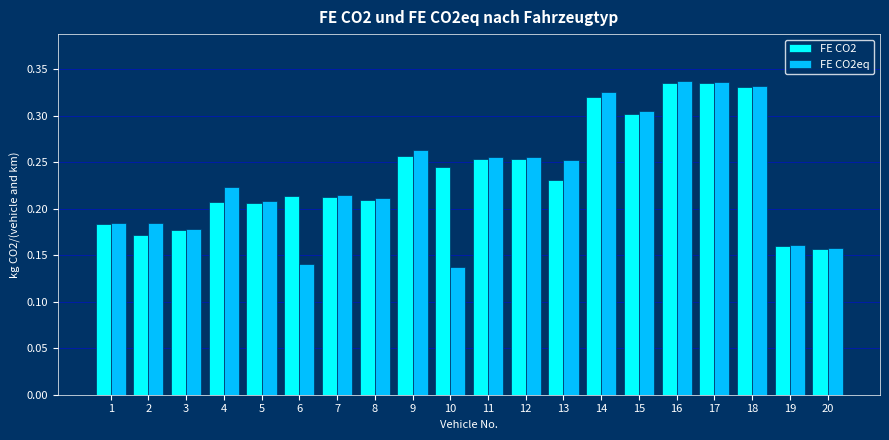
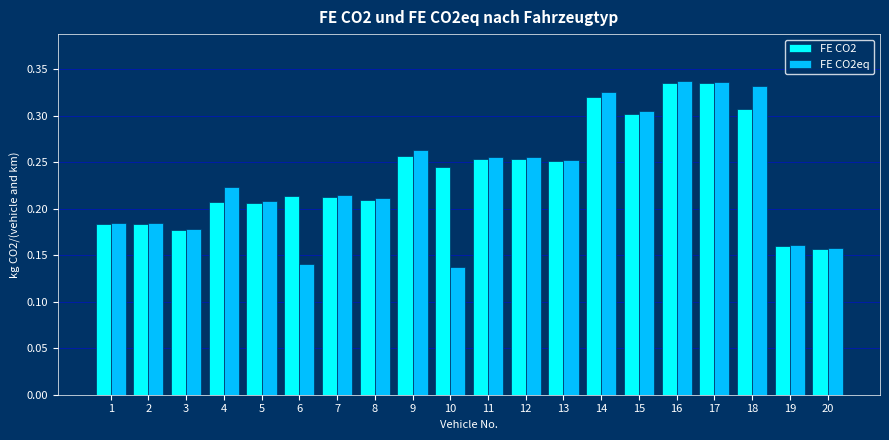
  {
    "FE CO2": {
      "1": 0.18,
-     "2": 0.17,
+     "2": 0.18,
      "3": 0.18,
      "4": 0.21,
      "5": 0.21,
      "6": 0.21,
      "7": 0.21,
      "8": 0.21,
      "9": 0.26,
      "10": 0.24,
      "11": 0.25,
      "12": 0.25,
-     "13": 0.23,
+     "13": 0.25,
      "14": 0.32,
      "15": 0.30,
      "16": 0.34,
      "17": 0.33,
-     "18": 0.33,
+     "18": 0.31,
      "19": 0.16,
      "20": 0.16
    },
    "FE CO2eq": {
      "1": 0.19,
      "2": 0.18,
      "3": 0.18,
      "4": 0.22,
      "5": 0.21,
      "6": 0.14,
      "7": 0.21,
      "8": 0.21,
      "9": 0.26,
      "10": 0.14,
      "11": 0.26,
      "12": 0.26,
      "13": 0.25,
      "14": 0.33,
      "15": 0.30,
      "16": 0.34,
      "17": 0.34,
      "18": 0.33,
      "19": 0.16,
      "20": 0.16
    }
  }
